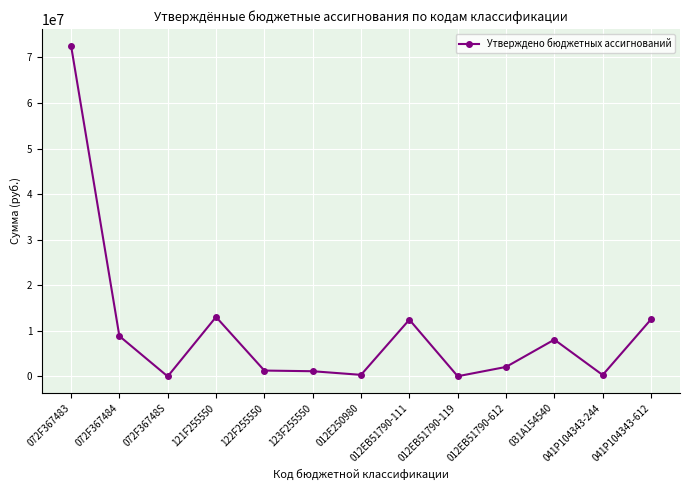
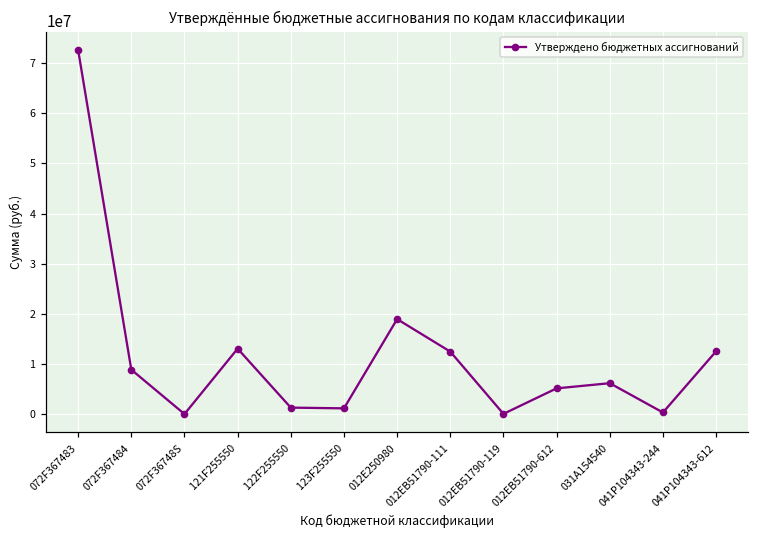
  {
    "072F367483": 73000000,
    "072F367484": 9000000,
    "072F36748S": 0,
    "121F255550": 13000000,
    "122F255550": 1000000,
    "123F255550": 1000000,
-   "012E250980": 0,
+   "012E250980": 19000000,
    "012EВ51790-111": 12000000,
    "012EВ51790-119": 0,
-   "012EВ51790-612": 2000000,
-   "031A154540": 8000000,
+   "012EВ51790-612": 5000000,
+   "031A154540": 6000000,
    "041P104343-244": 0,
    "041P104343-612": 13000000
  }
